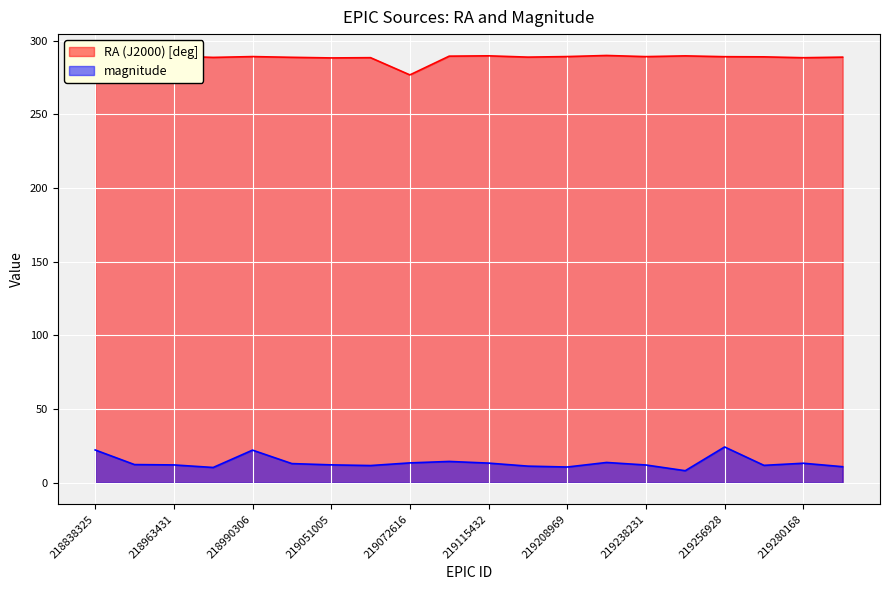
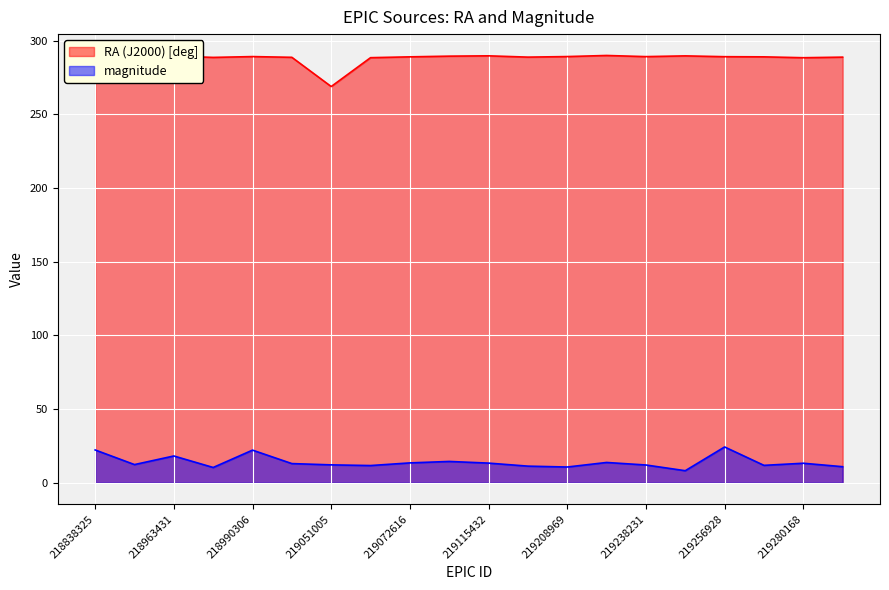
  {
    "RA (J2000) [deg]": {
      "218990306": 289,
-     "219051005": 288,
-     "219072616": 277,
+     "219051005": 269,
+     "219072616": 289,
      "219115432": 290,
      "219208969": 289,
      "219238231": 289,
      "219256928": 289,
      "219280168": 288
    },
    "magnitude": {
      "218838325": 22,
-     "218963431": 12,
+     "218963431": 18,
      "218990306": 22,
      "219051005": 12,
      "219072616": 13,
      "219115432": 13,
      "219208969": 11,
      "219238231": 12,
      "219256928": 24,
      "219280168": 13
    }
  }
